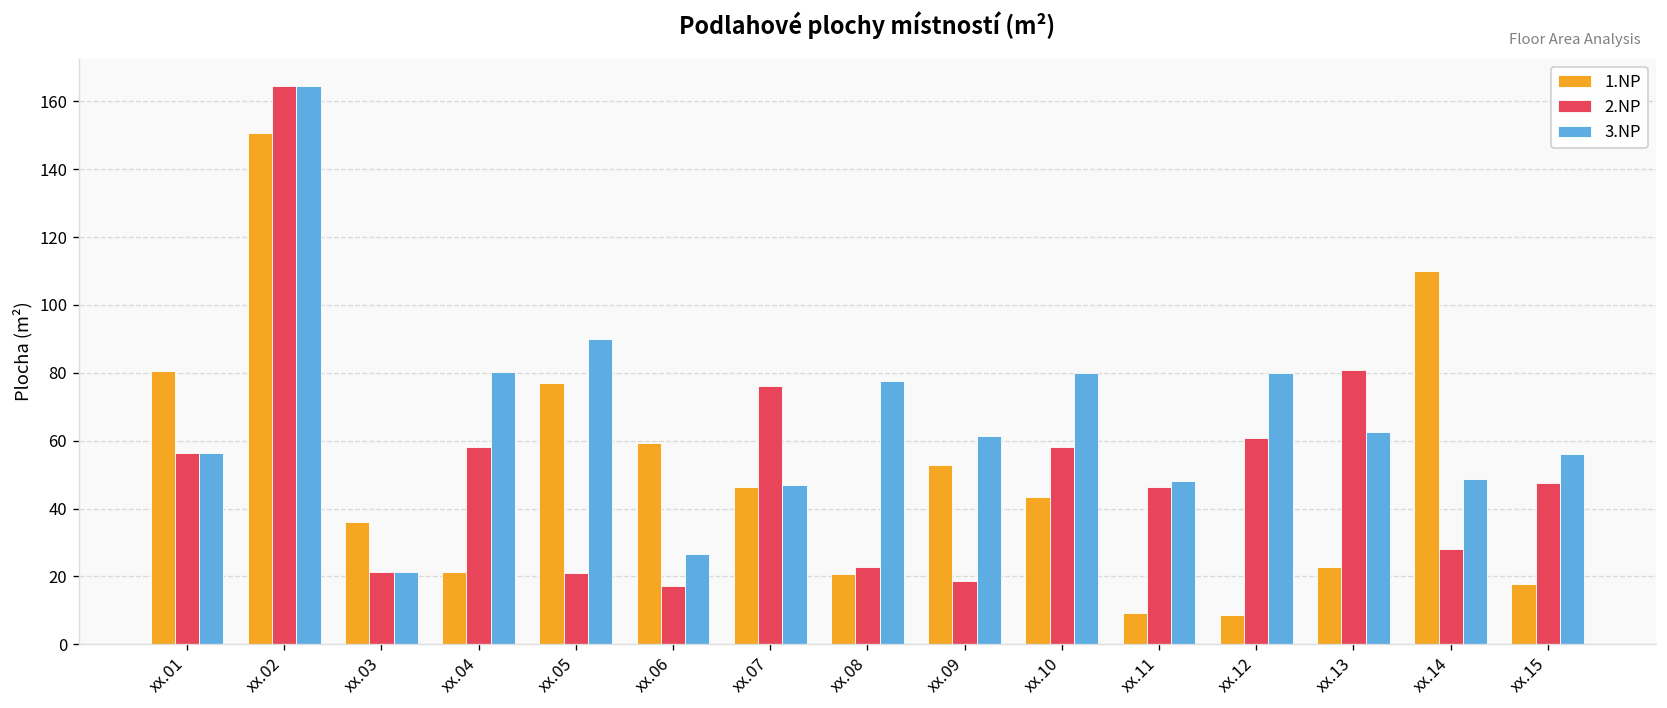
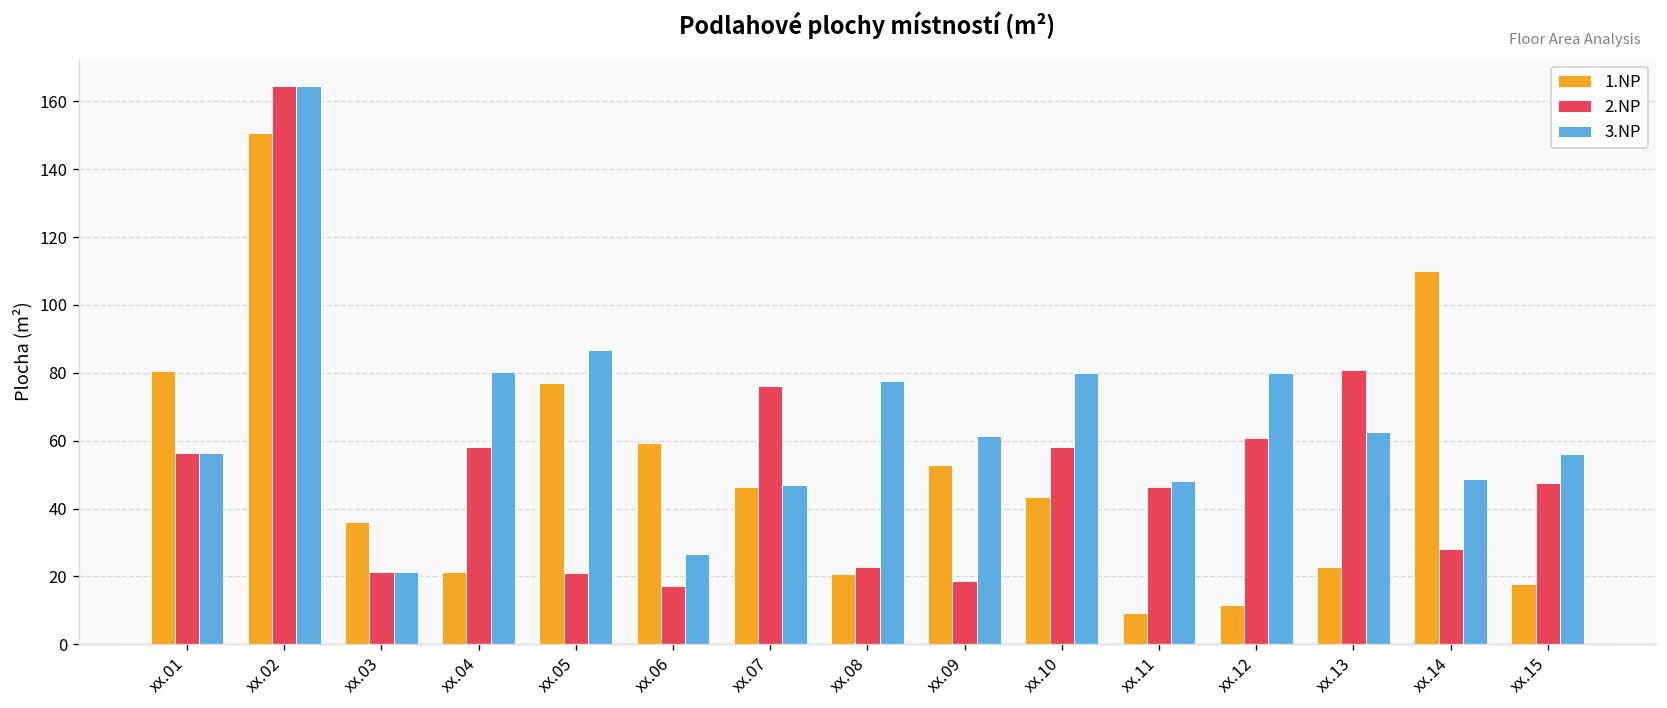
  {
    "1.NP": {
      "xx.01": 81,
      "xx.02": 151,
      "xx.03": 36,
      "xx.04": 21,
      "xx.05": 77,
      "xx.06": 59,
      "xx.07": 46,
      "xx.08": 21,
      "xx.09": 53,
      "xx.10": 44,
      "xx.11": 9,
-     "xx.12": 9,
+     "xx.12": 12,
      "xx.13": 23,
      "xx.14": 110,
      "xx.15": 18
    },
    "2.NP": {
      "xx.01": 56,
      "xx.02": 164,
      "xx.03": 21,
      "xx.04": 58,
      "xx.05": 21,
      "xx.06": 17,
      "xx.07": 76,
      "xx.08": 23,
      "xx.09": 19,
      "xx.10": 58,
      "xx.11": 46,
      "xx.12": 61,
      "xx.13": 81,
      "xx.14": 28,
      "xx.15": 48
    },
    "3.NP": {
      "xx.01": 56,
      "xx.02": 164,
      "xx.03": 21,
      "xx.04": 80,
-     "xx.05": 90,
+     "xx.05": 87,
      "xx.06": 27,
      "xx.07": 47,
      "xx.08": 78,
      "xx.09": 61,
      "xx.10": 80,
      "xx.11": 48,
      "xx.12": 80,
      "xx.13": 63,
      "xx.14": 49,
      "xx.15": 56
    }
  }
